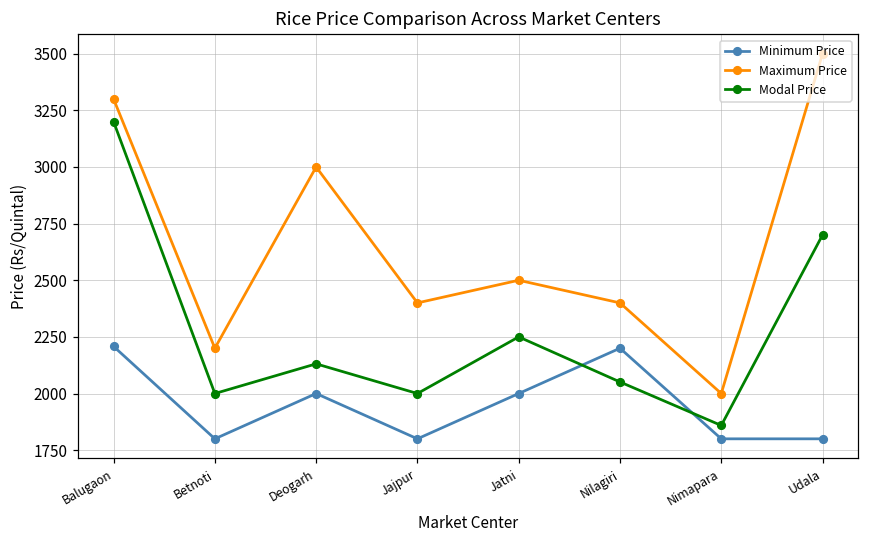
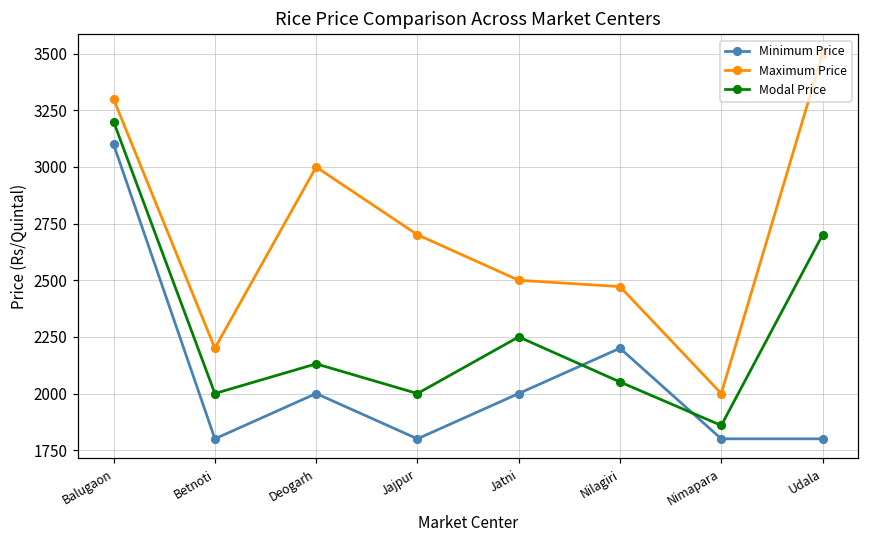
  {
    "Minimum Price": {
-     "Balugaon": 2210,
+     "Balugaon": 3100,
      "Betnoti": 1800,
      "Deogarh": 2000,
      "Jajpur": 1800,
      "Jatni": 2000,
      "Nilagiri": 2200,
      "Nimapara": 1800,
      "Udala": 1800
    },
    "Maximum Price": {
      "Balugaon": 3300,
      "Betnoti": 2200,
      "Deogarh": 3000,
-     "Jajpur": 2400,
+     "Jajpur": 2700,
      "Jatni": 2500,
-     "Nilagiri": 2400,
+     "Nilagiri": 2470,
      "Nimapara": 2000
    },
    "Modal Price": {
      "Balugaon": 3200,
      "Betnoti": 2000,
      "Deogarh": 2130,
      "Jajpur": 2000,
      "Jatni": 2250,
      "Nilagiri": 2050,
      "Nimapara": 1860,
      "Udala": 2700
    }
  }
